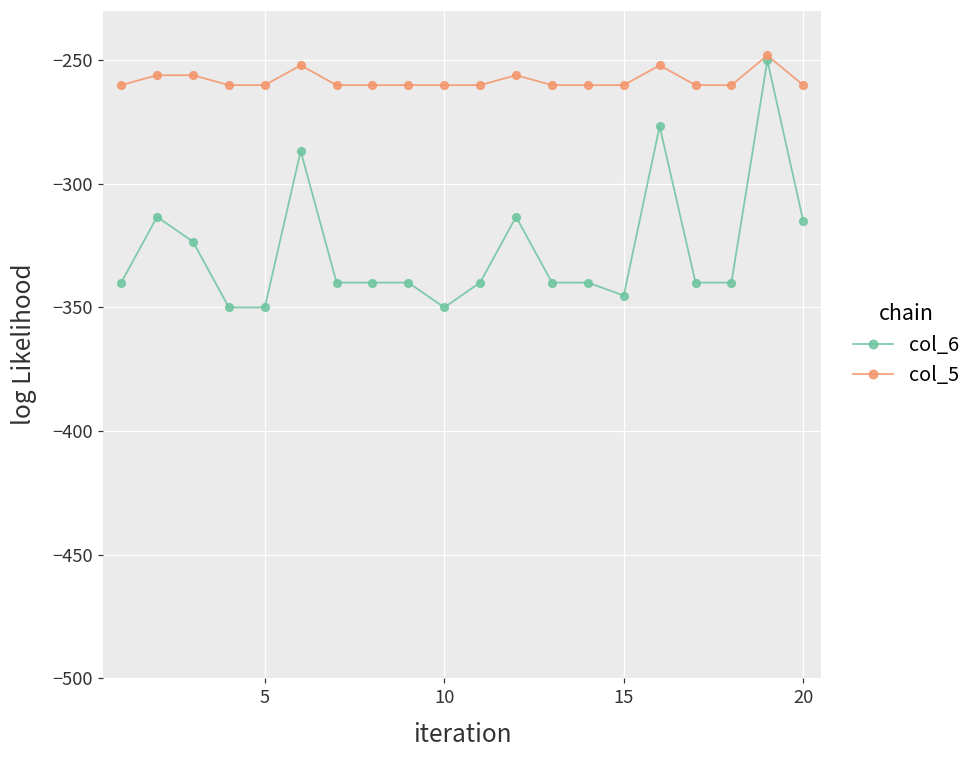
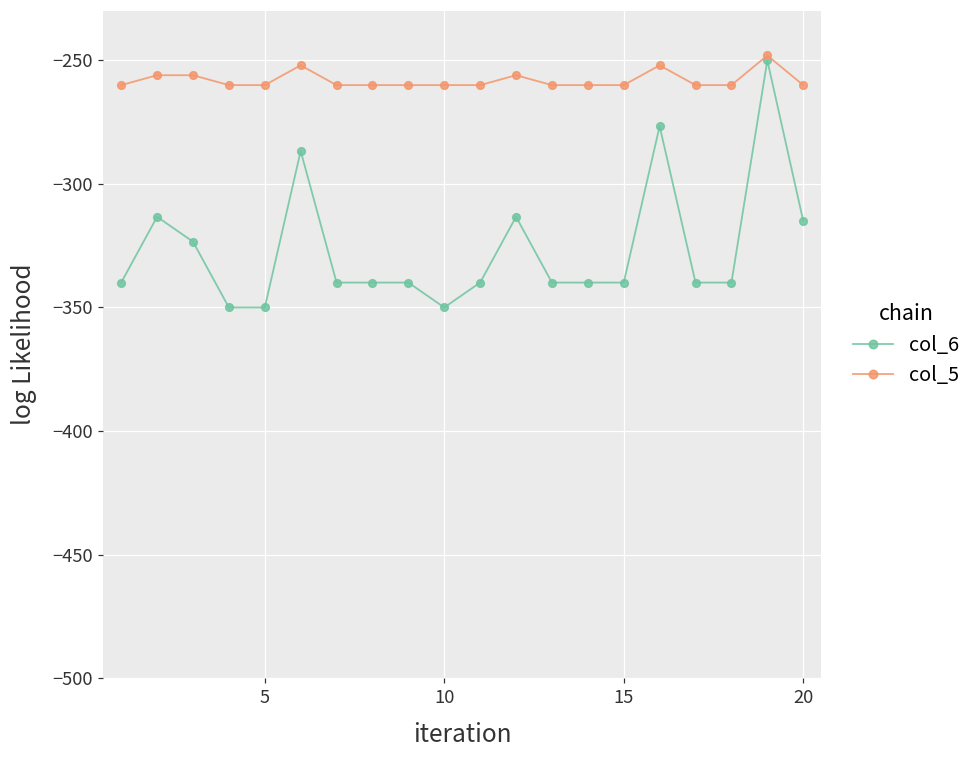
  {
    "col_6": {
      "5": -350,
      "10": -350,
-     "15": -345,
+     "15": -340,
      "20": -315
    },
    "col_5": {
      "5": -260,
      "10": -260,
      "15": -260,
      "20": -260
    }
  }
